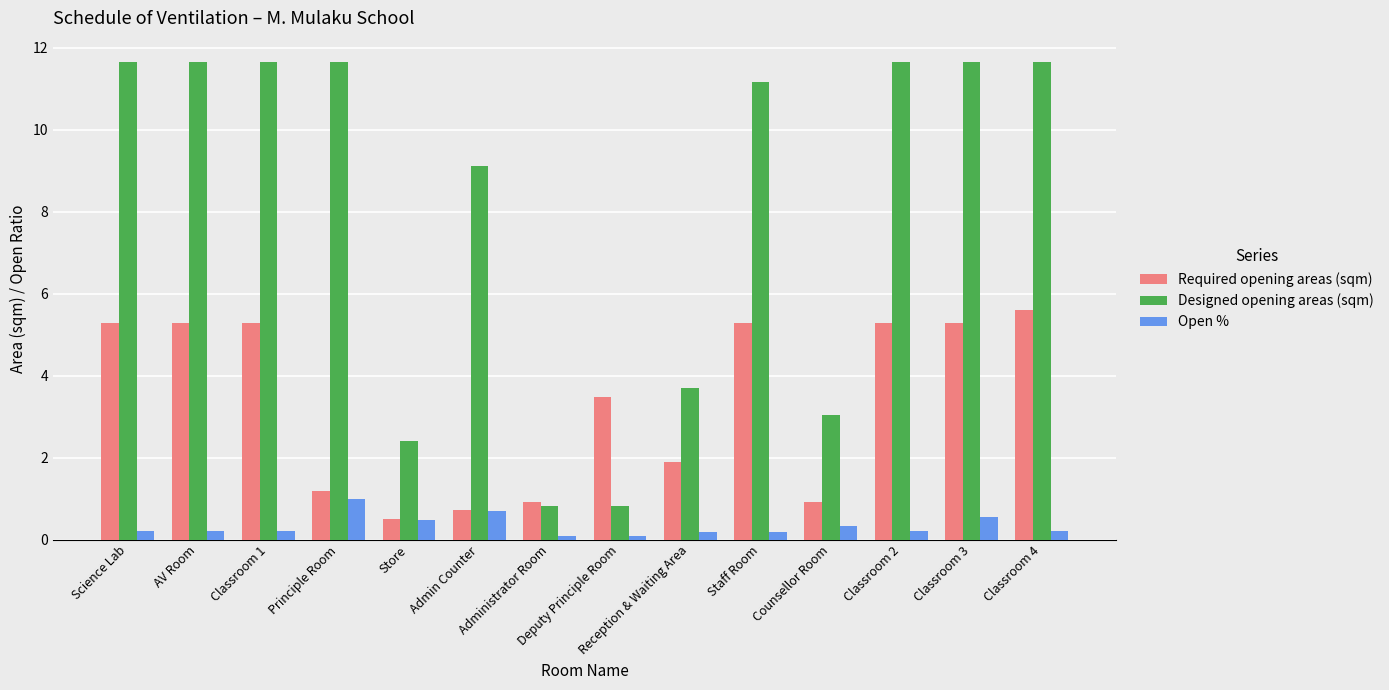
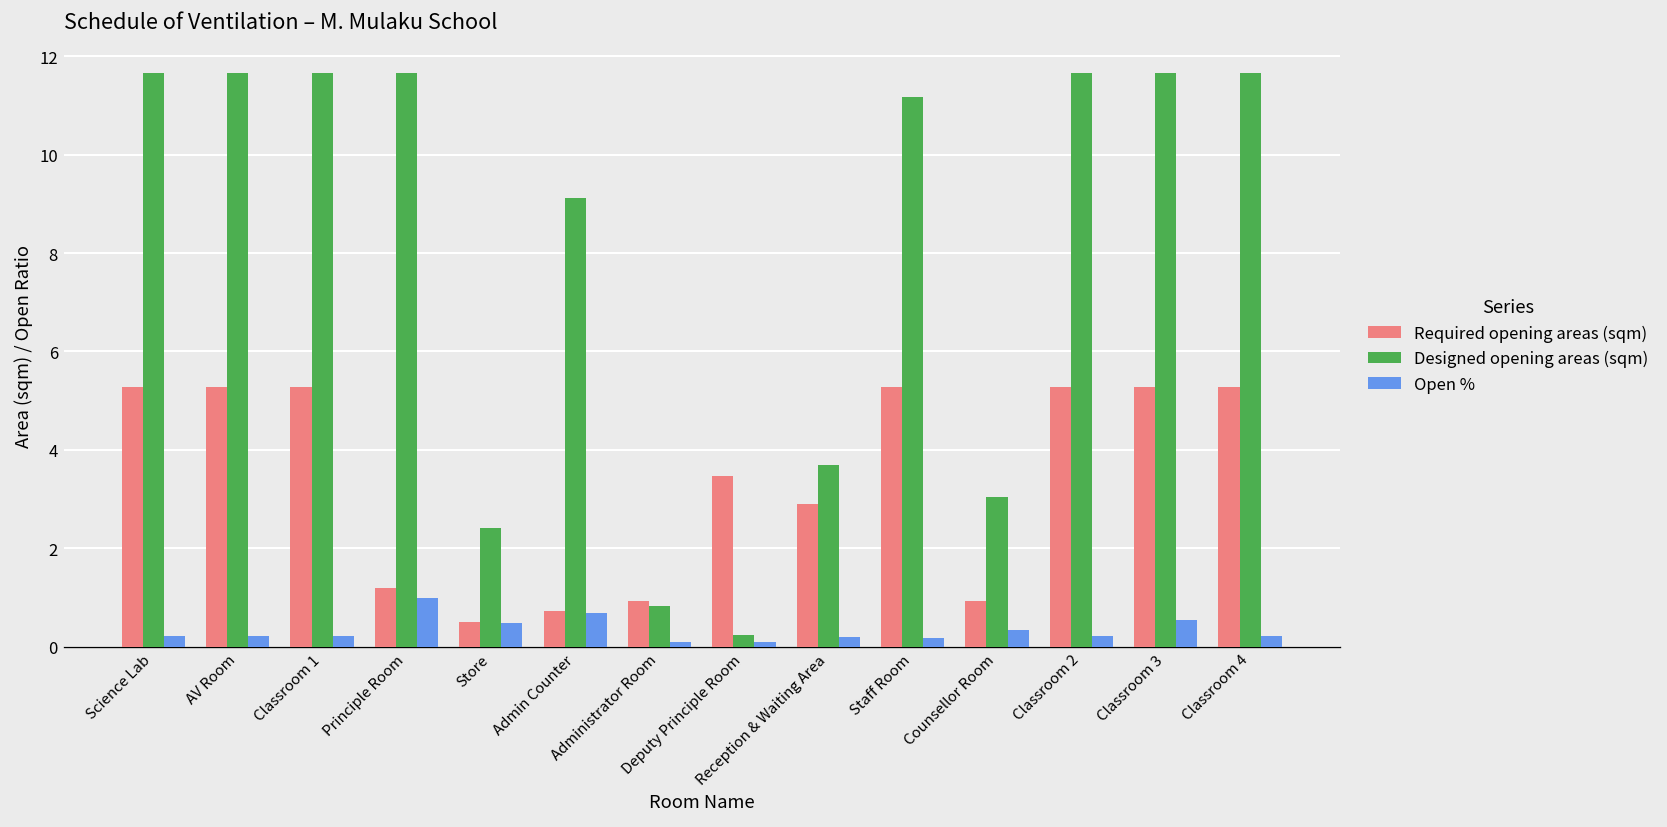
  {
    "Required opening areas (sqm)": {
      "Science Lab": 5.3,
      "AV Room": 5.3,
      "Classroom 1": 5.3,
      "Principle Room": 1.2,
      "Store": 0.5,
      "Admin Counter": 0.7,
      "Administrator Room": 0.9,
      "Deputy Principle Room": 3.5,
-     "Reception & Waiting Area": 1.9,
+     "Reception & Waiting Area": 2.9,
      "Staff Room": 5.3,
      "Counsellor Room": 0.9,
      "Classroom 2": 5.3,
      "Classroom 3": 5.3,
-     "Classroom 4": 5.6
+     "Classroom 4": 5.3
    },
    "Designed opening areas (sqm)": {
      "Science Lab": 11.7,
      "AV Room": 11.7,
      "Classroom 1": 11.7,
      "Principle Room": 11.7,
      "Store": 2.4,
      "Admin Counter": 9.1,
      "Administrator Room": 0.8,
-     "Deputy Principle Room": 0.8,
+     "Deputy Principle Room": 0.2,
      "Reception & Waiting Area": 3.7,
      "Staff Room": 11.2,
      "Counsellor Room": 3.0,
      "Classroom 2": 11.7,
      "Classroom 3": 11.7,
      "Classroom 4": 11.7
    },
    "Open %": {
      "Science Lab": 0.2,
      "AV Room": 0.2,
      "Classroom 1": 0.2,
      "Principle Room": 1.0,
      "Store": 0.5,
      "Admin Counter": 0.7,
      "Administrator Room": 0.1,
      "Deputy Principle Room": 0.1,
      "Reception & Waiting Area": 0.2,
      "Staff Room": 0.2,
      "Counsellor Room": 0.3,
      "Classroom 2": 0.2,
      "Classroom 3": 0.5,
      "Classroom 4": 0.2
    }
  }
